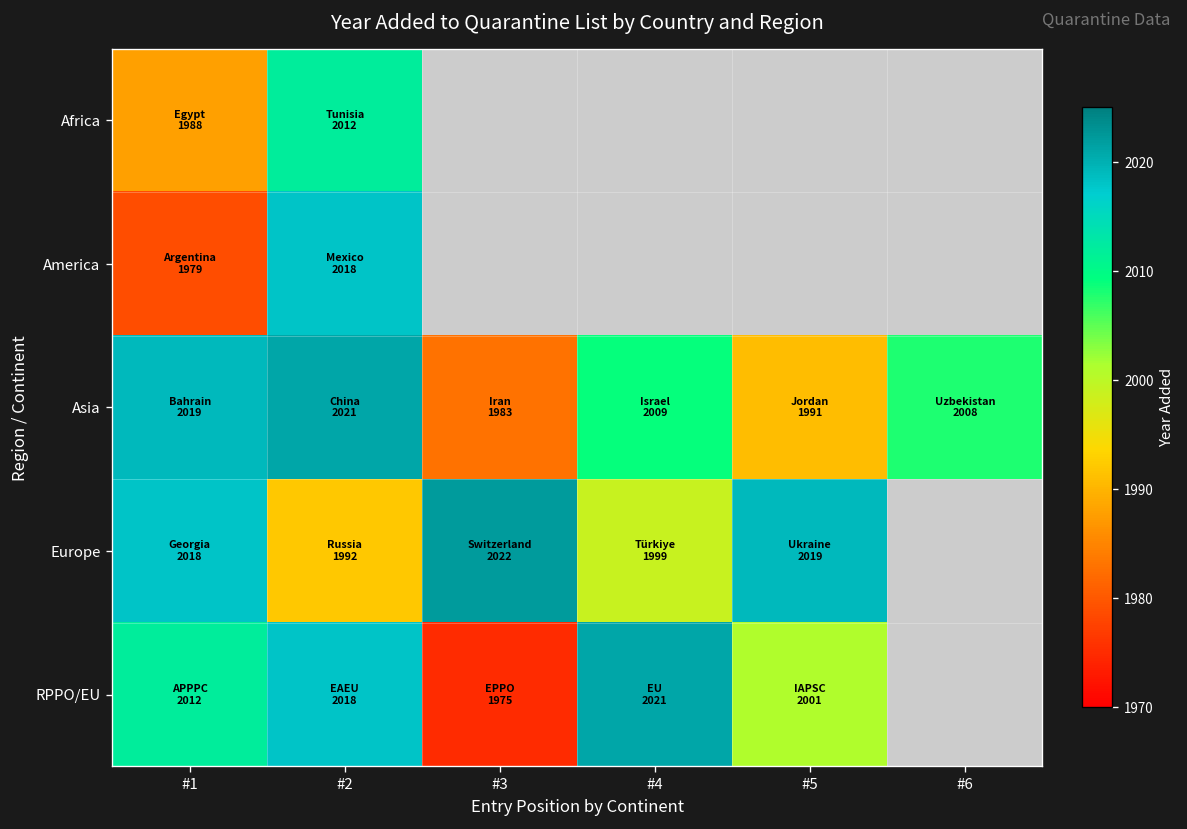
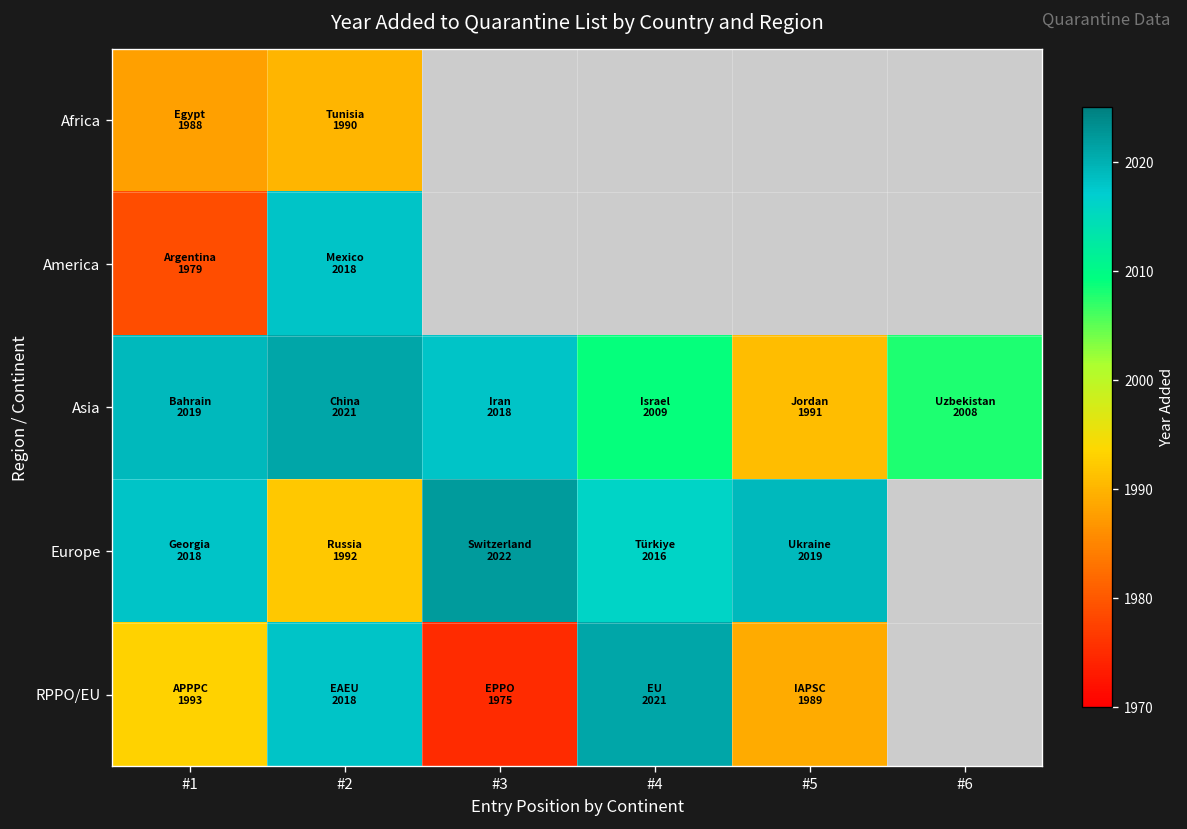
  {
    "Africa": {
      "#1": 1988,
-     "#2": 2012
+     "#2": 1990
    },
    "America": {
      "#1": 1979,
      "#2": 2018
    },
    "Asia": {
      "#1": 2019,
      "#2": 2021,
-     "#3": 1983,
+     "#3": 2018,
      "#4": 2009,
      "#5": 1991,
      "#6": 2008
    },
    "Europe": {
      "#1": 2018,
      "#2": 1992,
      "#3": 2022,
-     "#4": 1999,
+     "#4": 2016,
      "#5": 2019
    },
    "RPPO/EU": {
-     "#1": 2012,
+     "#1": 1993,
      "#2": 2018,
      "#3": 1975,
      "#4": 2021,
-     "#5": 2001
+     "#5": 1989
    }
  }
